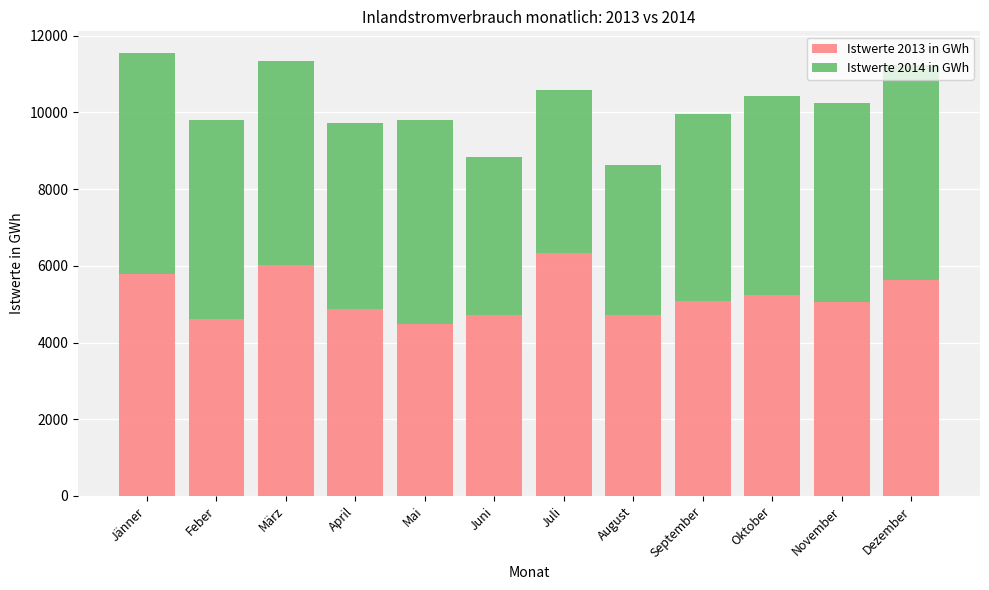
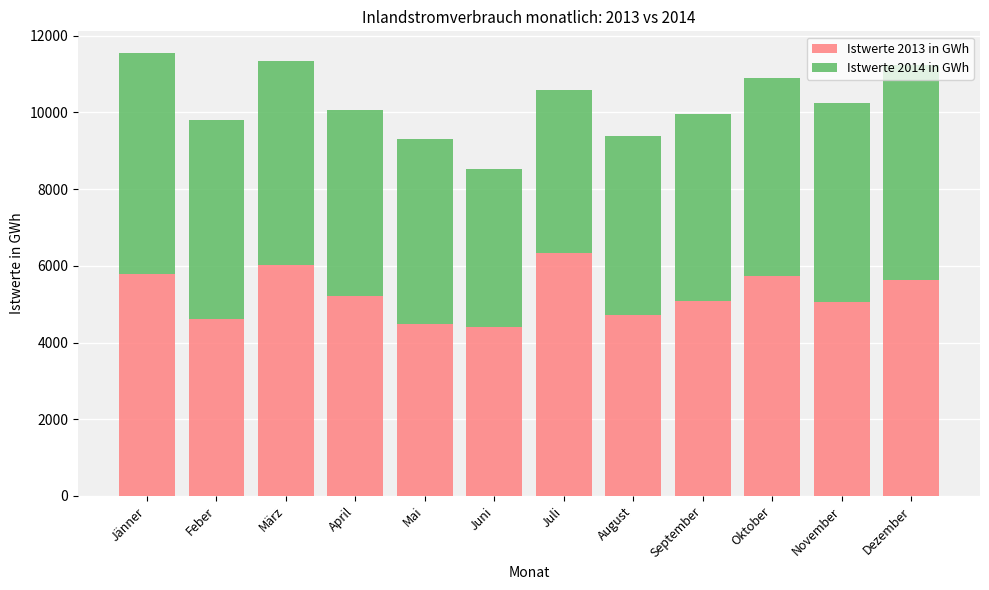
  {
    "Istwerte 2013 in GWh": {
      "Jänner": 5800,
      "Feber": 4600,
      "März": 6000,
-     "April": 4900,
+     "April": 5200,
      "Mai": 4500,
-     "Juni": 4700,
+     "Juni": 4400,
      "Juli": 6300,
      "August": 4700,
      "September": 5100,
-     "Oktober": 5200,
+     "Oktober": 5700,
      "November": 5100,
      "Dezember": 5600
    },
    "Istwerte 2014 in GWh": {
      "Jänner": 5700,
      "Feber": 5200,
      "März": 5300,
      "April": 4800,
-     "Mai": 5300,
+     "Mai": 4800,
      "Juni": 4100,
      "Juli": 4300,
-     "August": 3900,
+     "August": 4700,
      "September": 4900,
      "Oktober": 5200,
      "November": 5200
    }
  }
